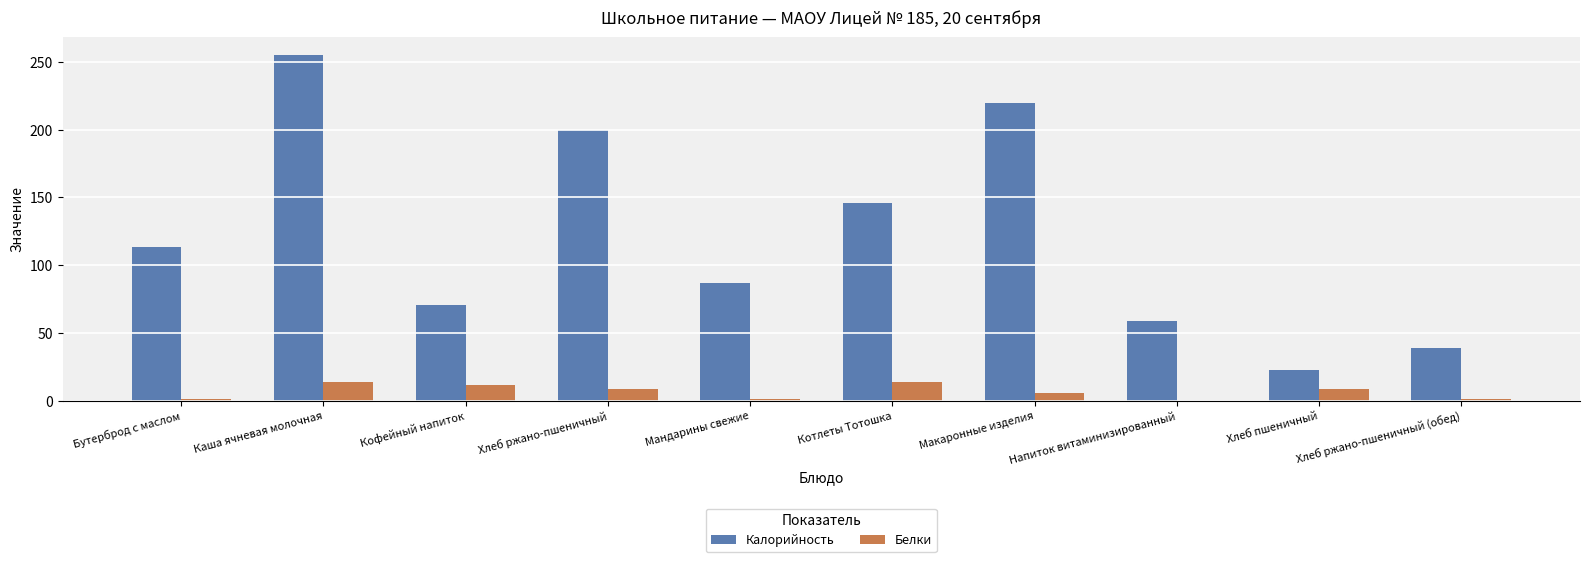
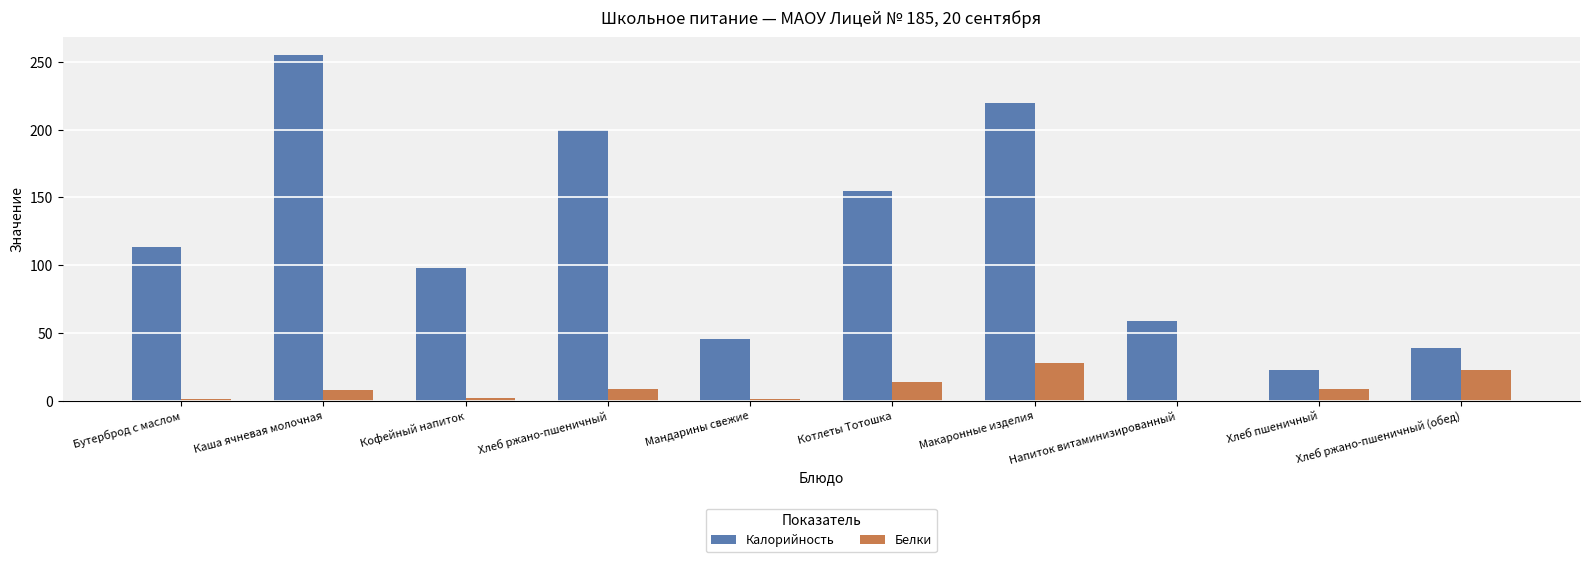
  {
    "Калорийность": {
      "Бутерброд с маслом": 114,
      "Каша ячневая молочная": 255,
-     "Кофейный напиток": 71,
+     "Кофейный напиток": 98,
      "Хлеб ржано-пшеничный": 200,
-     "Мандарины свежие": 87,
-     "Котлеты Тотошка": 146,
+     "Мандарины свежие": 46,
+     "Котлеты Тотошка": 155,
      "Макаронные изделия": 220,
      "Напиток витаминизированный": 59,
      "Хлеб пшеничный": 22,
      "Хлеб ржано-пшеничный (обед)": 39
    },
    "Белки": {
-     "Каша ячневая молочная": 14,
-     "Кофейный напиток": 11,
+     "Каша ячневая молочная": 8,
+     "Кофейный напиток": 2,
      "Хлеб ржано-пшеничный": 9,
      "Котлеты Тотошка": 14,
-     "Макаронные изделия": 6,
+     "Макаронные изделия": 28,
      "Напиток витаминизированный": 0,
      "Хлеб пшеничный": 9,
-     "Хлеб ржано-пшеничный (обед)": 1
+     "Хлеб ржано-пшеничный (обед)": 23
    }
  }
